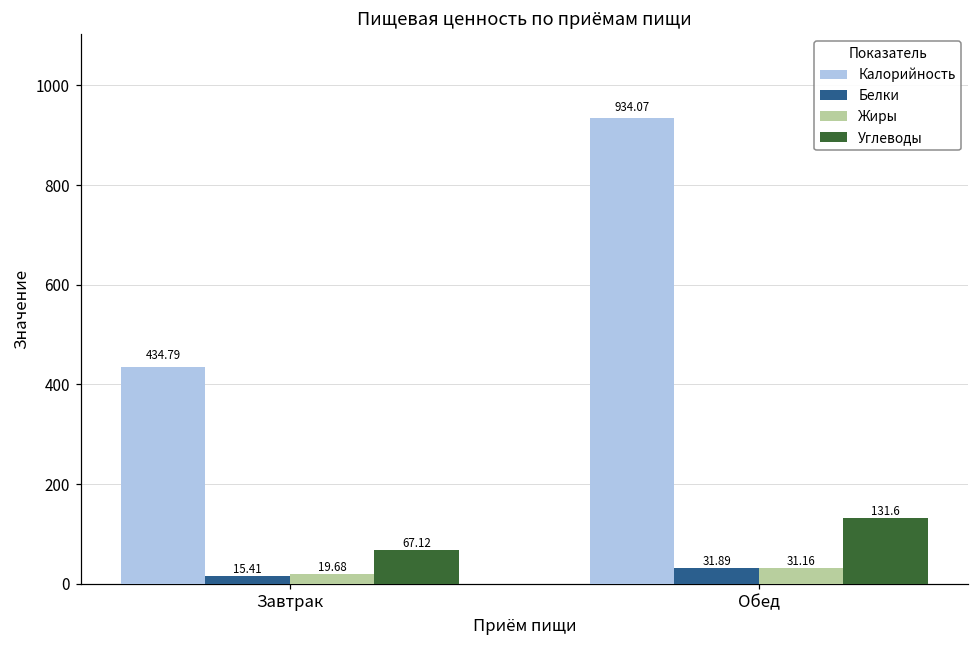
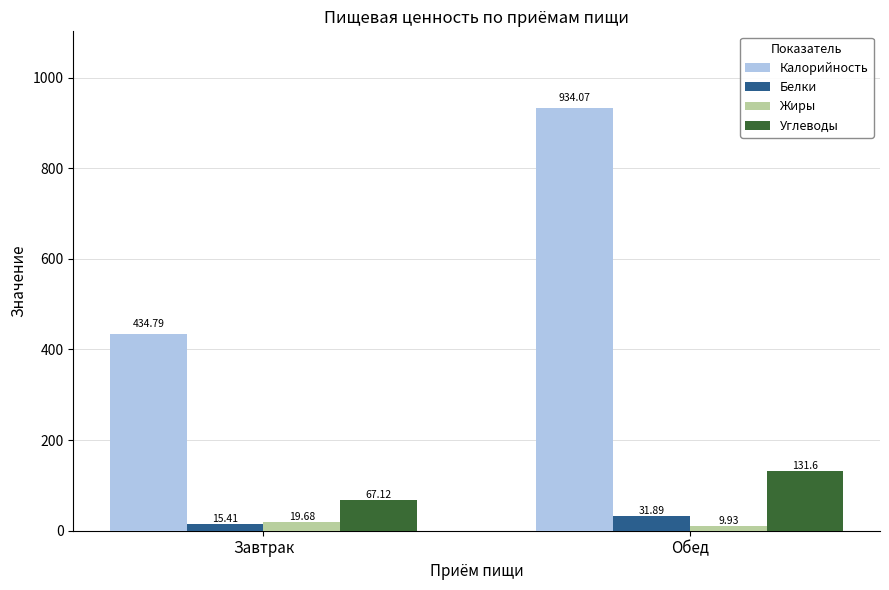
  {
    "Калорийность": {
      "Завтрак": 434.79,
      "Обед": 934.07
    },
    "Белки": {
      "Завтрак": 15.41,
      "Обед": 31.89
    },
    "Жиры": {
      "Завтрак": 19.68,
-     "Обед": 31.16
+     "Обед": 9.93
    },
    "Углеводы": {
      "Завтрак": 67.12,
      "Обед": 131.6
    }
  }
